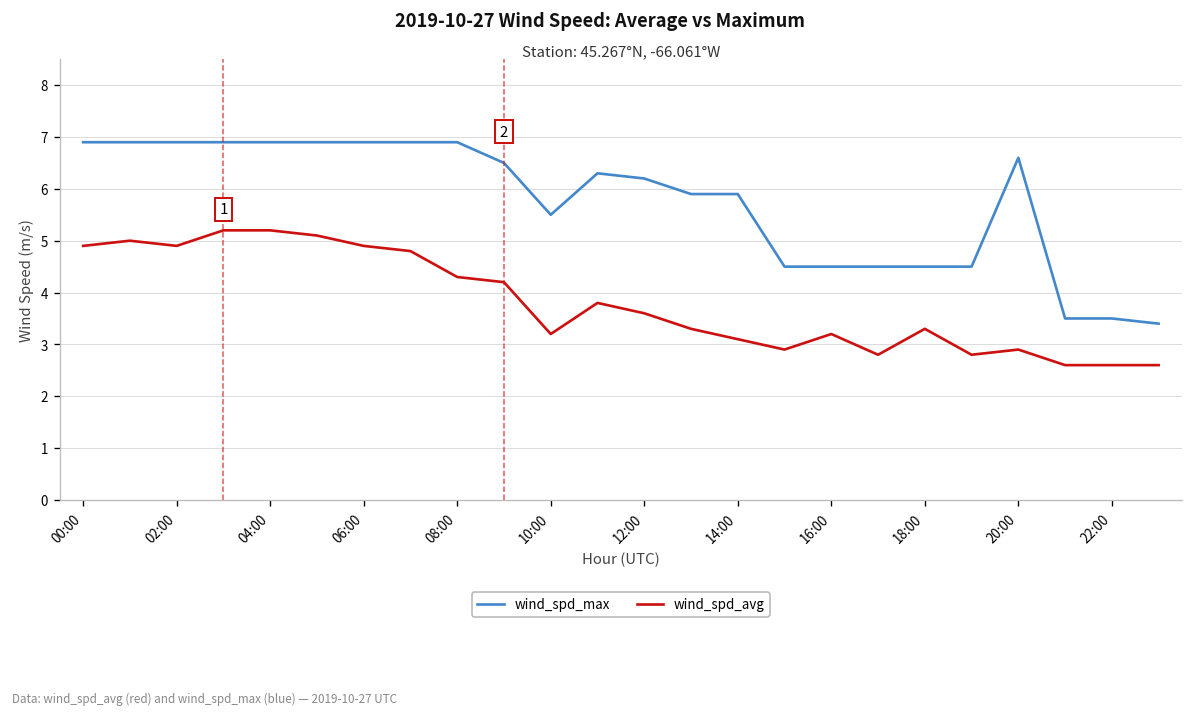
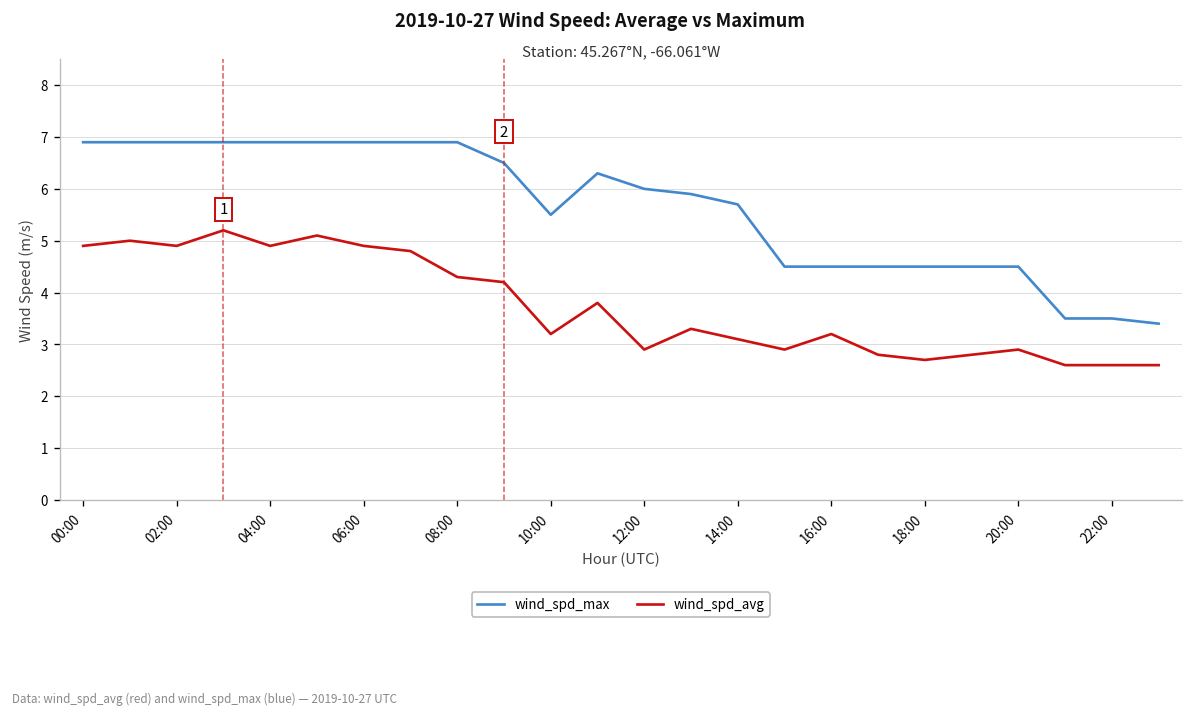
  {
    "wind_spd_max": {
      "00:00": 6.9,
      "02:00": 6.9,
      "04:00": 6.9,
      "06:00": 6.9,
      "08:00": 6.9,
      "10:00": 5.5,
-     "12:00": 6.2,
-     "14:00": 5.9,
+     "12:00": 6.0,
+     "14:00": 5.7,
      "16:00": 4.5,
      "18:00": 4.5,
-     "20:00": 6.6,
+     "20:00": 4.5,
      "22:00": 3.5
    },
    "wind_spd_avg": {
      "00:00": 4.9,
      "02:00": 4.9,
-     "04:00": 5.2,
+     "04:00": 4.9,
      "06:00": 4.9,
      "08:00": 4.3,
      "10:00": 3.2,
-     "12:00": 3.6,
+     "12:00": 2.9,
      "14:00": 3.1,
      "16:00": 3.2,
-     "18:00": 3.3,
+     "18:00": 2.7,
      "20:00": 2.9,
      "22:00": 2.6
    }
  }
